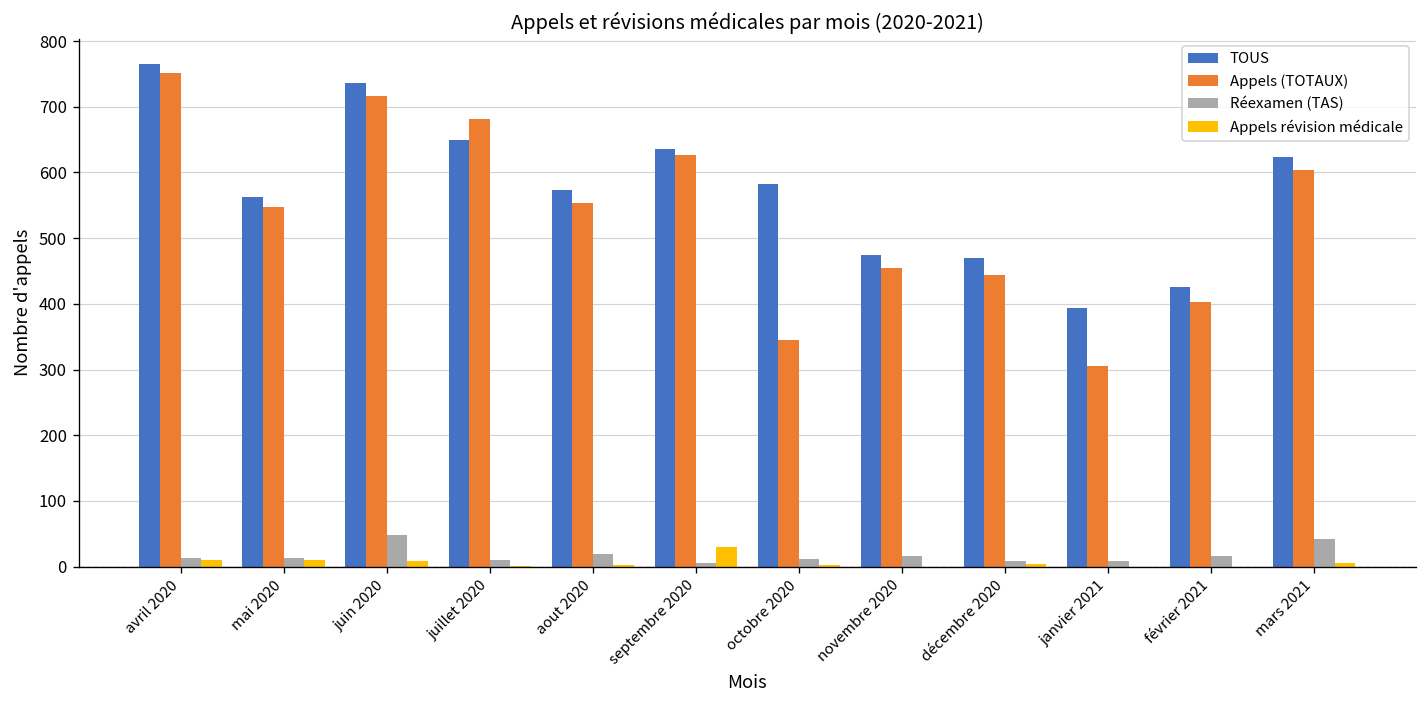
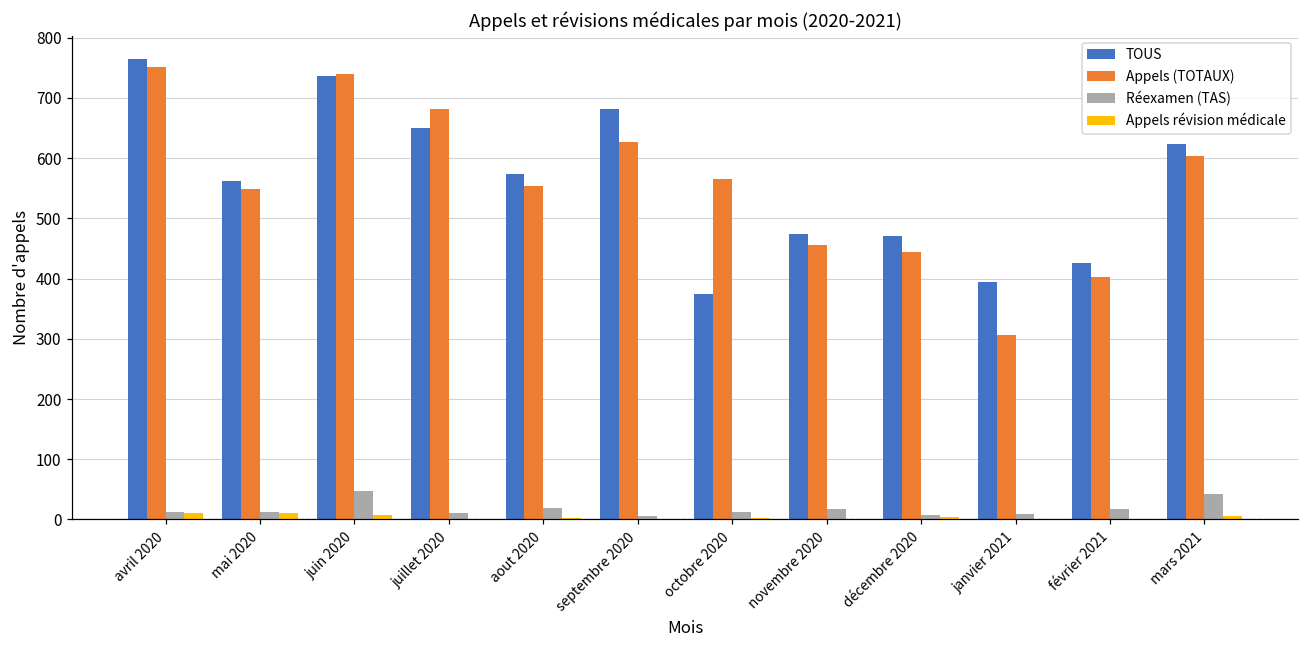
  {
    "TOUS": {
      "avril 2020": 770,
      "mai 2020": 560,
      "juin 2020": 740,
      "juillet 2020": 650,
      "aout 2020": 570,
-     "septembre 2020": 640,
-     "octobre 2020": 580,
+     "septembre 2020": 680,
+     "octobre 2020": 380,
      "novembre 2020": 470,
      "décembre 2020": 470,
      "janvier 2021": 390,
      "février 2021": 430,
      "mars 2021": 620
    },
    "Appels (TOTAUX)": {
      "avril 2020": 750,
      "mai 2020": 550,
-     "juin 2020": 720,
+     "juin 2020": 740,
      "juillet 2020": 680,
      "aout 2020": 550,
      "septembre 2020": 630,
-     "octobre 2020": 350,
+     "octobre 2020": 570,
      "novembre 2020": 460,
      "décembre 2020": 440,
      "janvier 2021": 310,
      "février 2021": 400,
      "mars 2021": 600
    },
    "Réexamen (TAS)": {
      "avril 2020": 10,
      "mai 2020": 10,
      "juin 2020": 50,
      "juillet 2020": 10,
      "aout 2020": 20,
      "septembre 2020": 10,
      "octobre 2020": 10,
      "novembre 2020": 20,
      "décembre 2020": 10,
      "janvier 2021": 10,
      "février 2021": 20,
      "mars 2021": 40
    },
    "Appels révision médicale": {
      "avril 2020": 10,
      "mai 2020": 10,
      "juin 2020": 10,
-     "septembre 2020": 30,
+     "septembre 2020": 0,
      "novembre 2020": 0,
      "janvier 2021": 0,
      "février 2021": 0,
      "mars 2021": 10
    }
  }
